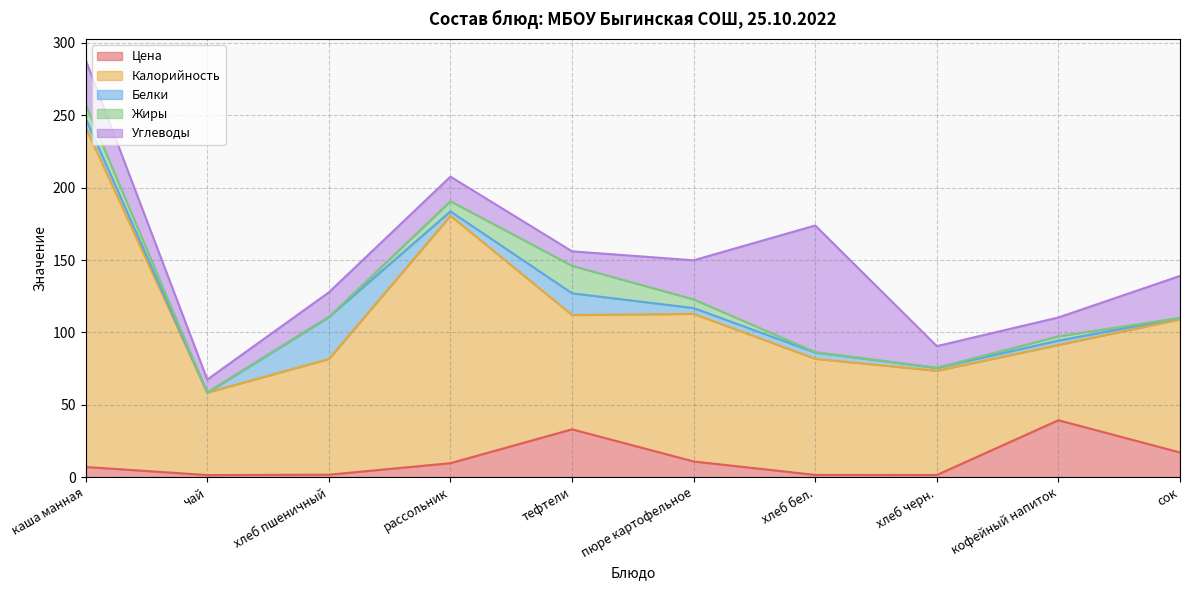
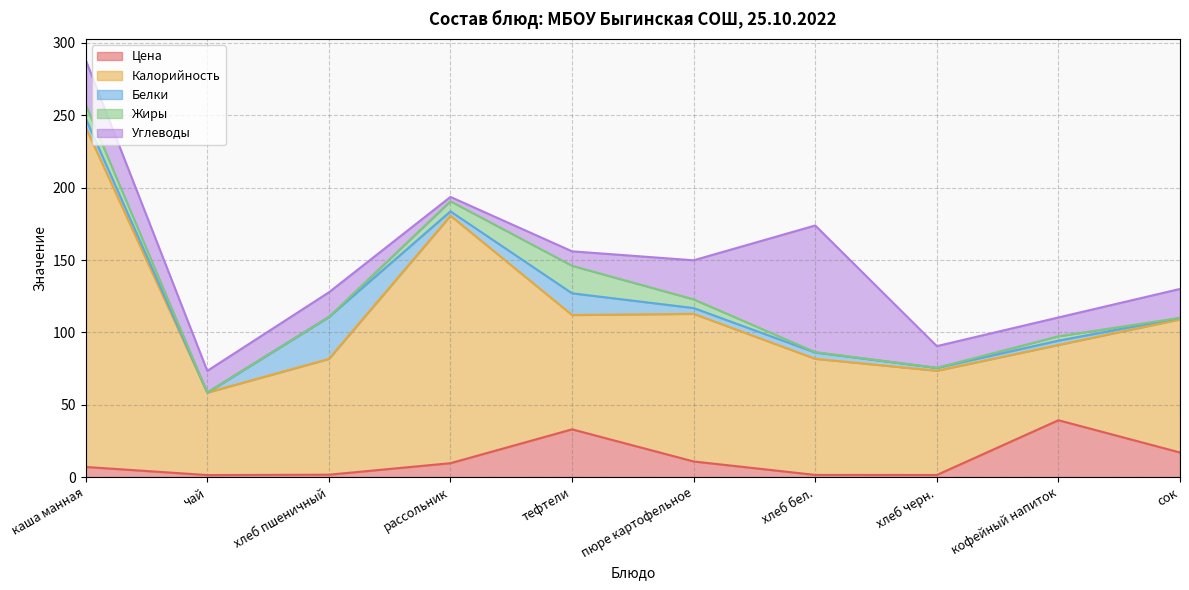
  {
    "Цена": {
      "каша манная": 7,
      "чай": 1,
      "хлеб пшеничный": 2,
      "рассольник": 10,
      "тефтели": 33,
      "пюре картофельное": 11,
      "хлеб бел.": 2,
      "хлеб черн.": 1,
      "кофейный напиток": 39,
      "сок": 17
    },
    "Калорийность": {
      "каша манная": 235,
      "хлеб пшеничный": 80,
      "рассольник": 171,
      "тефтели": 79,
      "пюре картофельное": 102,
      "хлеб бел.": 80,
      "хлеб черн.": 72,
      "кофейный напиток": 52
    },
    "Белки": {
      "каша манная": 6,
      "рассольник": 3,
      "тефтели": 15,
      "пюре картофельное": 4,
      "кофейный напиток": 3
    },
    "Жиры": {
      "каша манная": 9,
      "рассольник": 7,
      "тефтели": 19,
      "пюре картофельное": 6,
      "кофейный напиток": 3
    },
    "Углеводы": {
      "каша манная": 31,
-     "чай": 9,
+     "чай": 15,
      "хлеб пшеничный": 17,
-     "рассольник": 17,
+     "рассольник": 3,
      "тефтели": 10,
      "пюре картофельное": 27,
      "хлеб бел.": 87,
      "хлеб черн.": 15,
      "кофейный напиток": 13,
-     "сок": 29
+     "сок": 20
    }
  }
